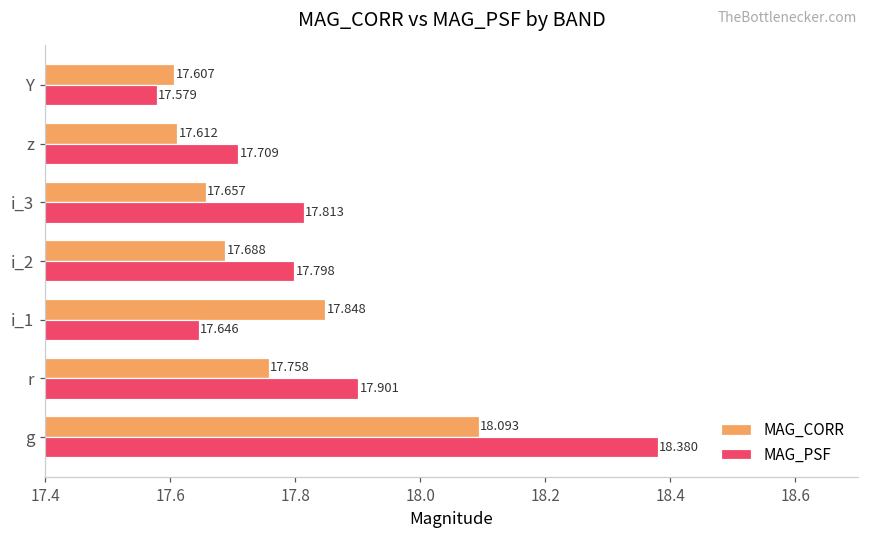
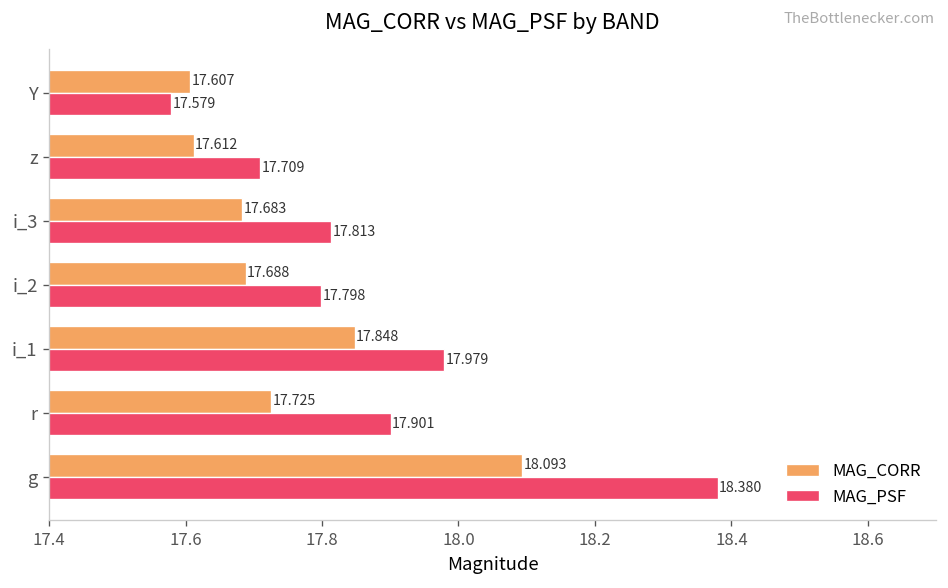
  {
    "MAG_CORR": {
      "Y": 17.607,
      "z": 17.612,
-     "i_3": 17.657,
+     "i_3": 17.683,
      "i_2": 17.688,
      "i_1": 17.848,
-     "r": 17.758,
+     "r": 17.725,
      "g": 18.093
    },
    "MAG_PSF": {
      "Y": 17.579,
      "z": 17.709,
      "i_3": 17.813,
      "i_2": 17.798,
-     "i_1": 17.646,
+     "i_1": 17.979,
      "r": 17.901,
      "g": 18.380
    }
  }
